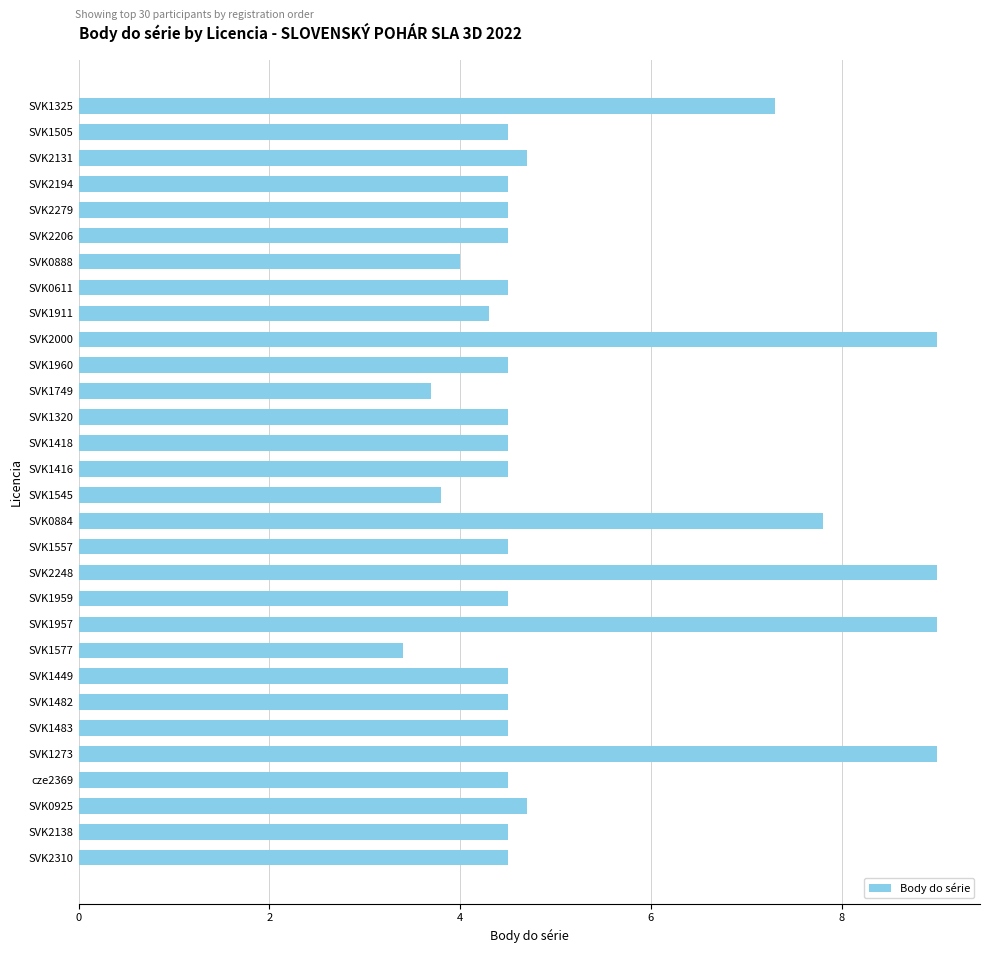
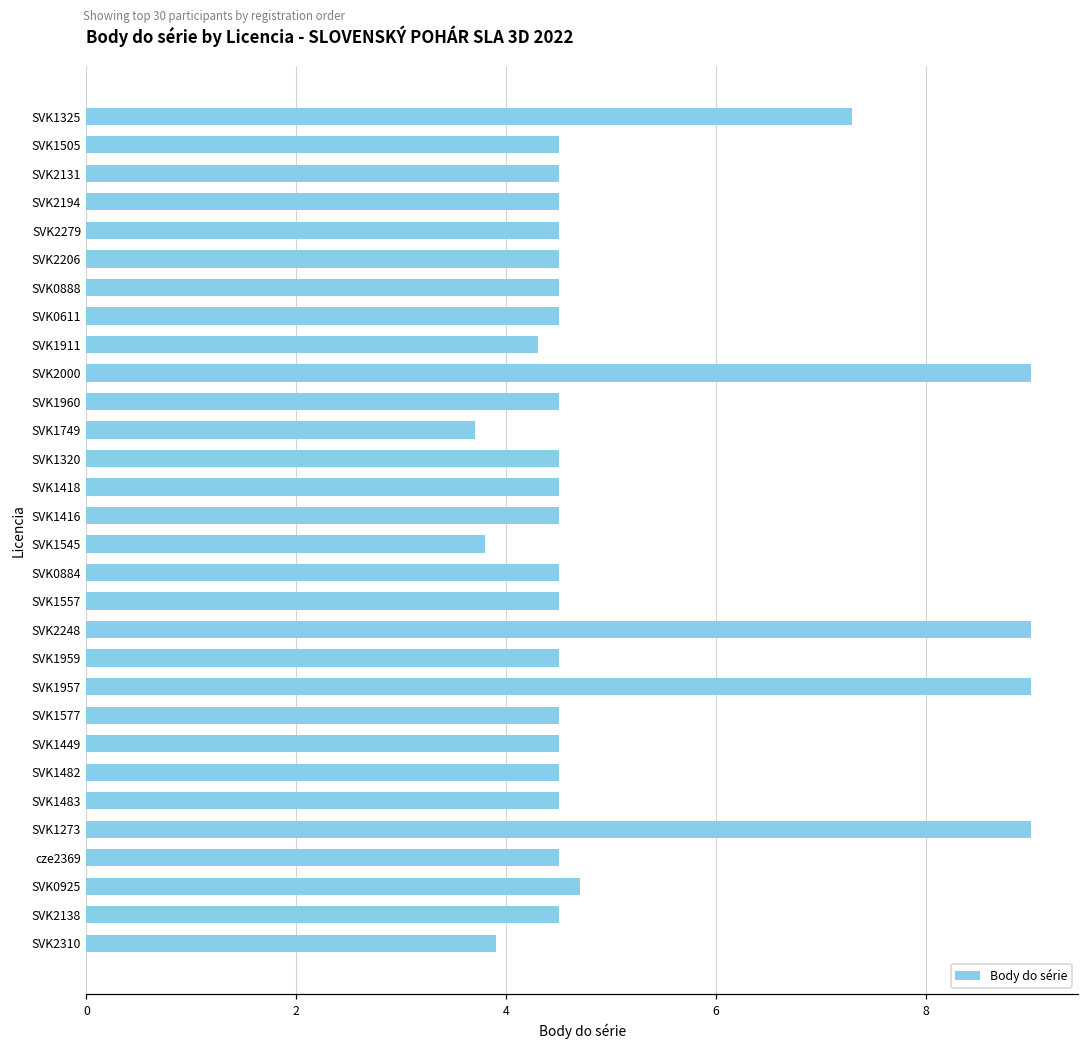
  {
    "SVK1325": 7.3,
    "SVK1505": 4.5,
-   "SVK2131": 4.7,
+   "SVK2131": 4.5,
    "SVK2194": 4.5,
    "SVK2279": 4.5,
    "SVK2206": 4.5,
-   "SVK0888": 4.0,
+   "SVK0888": 4.5,
    "SVK0611": 4.5,
    "SVK1911": 4.3,
    "SVK2000": 9.0,
    "SVK1960": 4.5,
    "SVK1749": 3.7,
    "SVK1320": 4.5,
    "SVK1418": 4.5,
    "SVK1416": 4.5,
    "SVK1545": 3.8,
-   "SVK0884": 7.8,
+   "SVK0884": 4.5,
    "SVK1557": 4.5,
    "SVK2248": 9.0,
    "SVK1959": 4.5,
    "SVK1957": 9.0,
-   "SVK1577": 3.4,
+   "SVK1577": 4.5,
    "SVK1449": 4.5,
    "SVK1482": 4.5,
    "SVK1483": 4.5,
    "SVK1273": 9.0,
    "cze2369": 4.5,
    "SVK0925": 4.7,
    "SVK2138": 4.5,
-   "SVK2310": 4.5
+   "SVK2310": 3.9
  }
